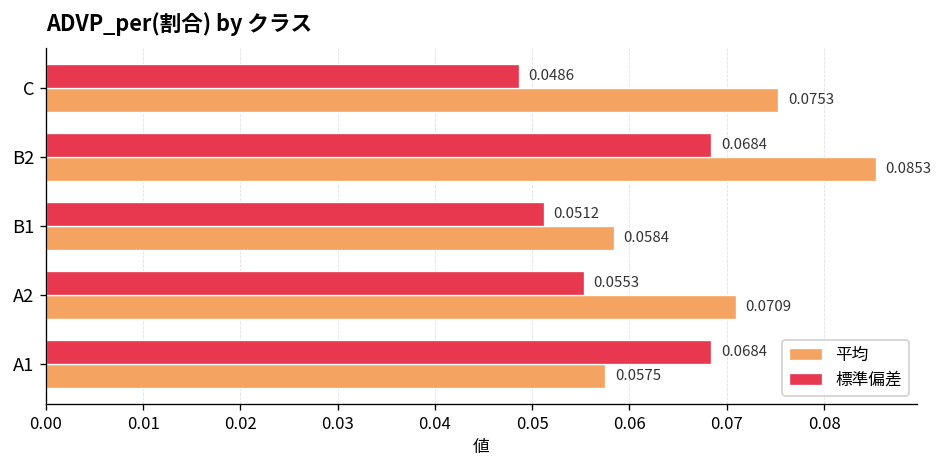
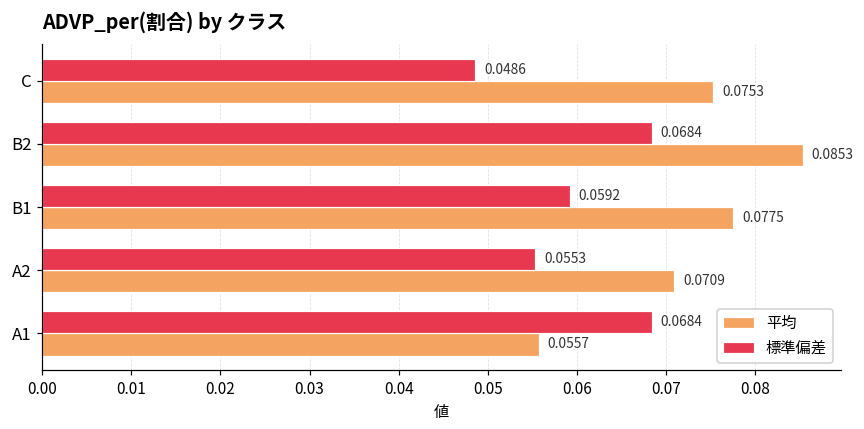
  {
    "平均": {
      "C": 0.0753,
      "B2": 0.0853,
-     "B1": 0.0584,
+     "B1": 0.0775,
      "A2": 0.0709,
-     "A1": 0.0575
+     "A1": 0.0557
    },
    "標準偏差": {
      "C": 0.0486,
      "B2": 0.0684,
-     "B1": 0.0512,
+     "B1": 0.0592,
      "A2": 0.0553,
      "A1": 0.0684
    }
  }
